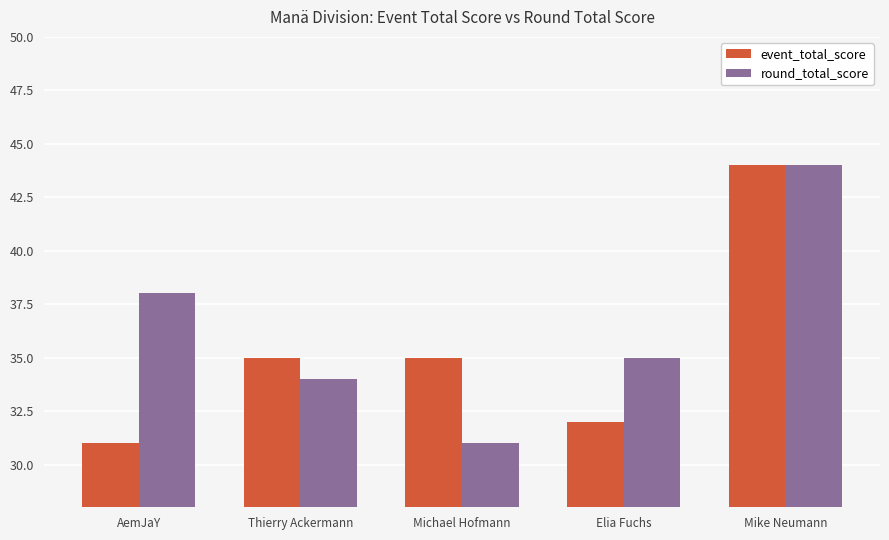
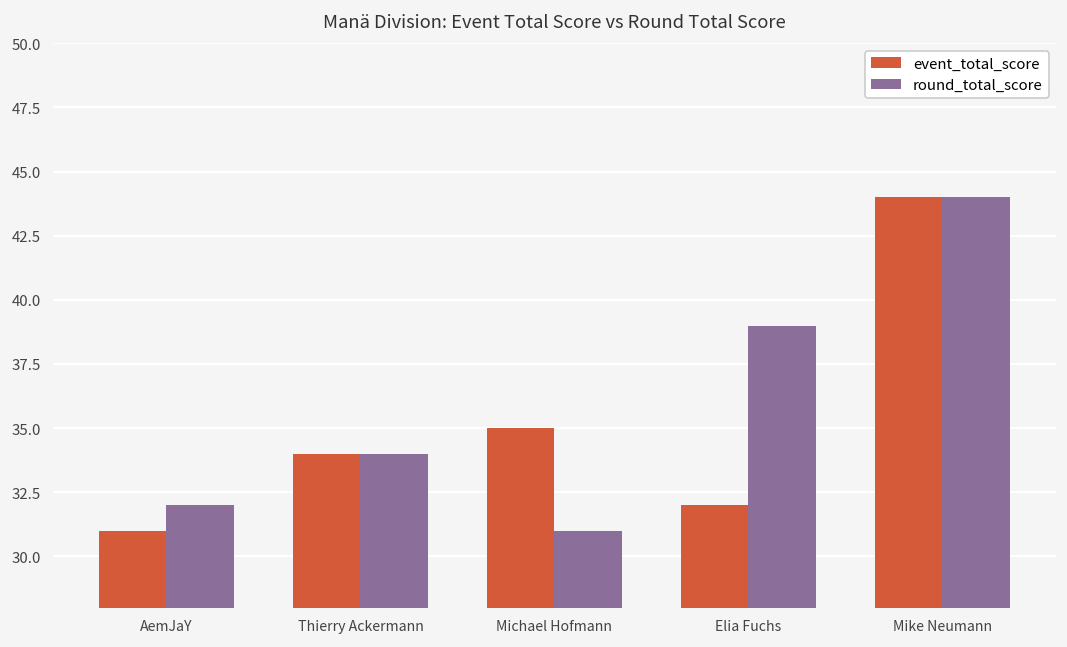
  {
    "event_total_score": {
      "AemJaY": 31,
-     "Thierry Ackermann": 35,
+     "Thierry Ackermann": 34,
      "Michael Hofmann": 35,
      "Elia Fuchs": 32,
      "Mike Neumann": 44
    },
    "round_total_score": {
-     "AemJaY": 38,
+     "AemJaY": 32,
      "Thierry Ackermann": 34,
      "Michael Hofmann": 31,
-     "Elia Fuchs": 35,
+     "Elia Fuchs": 39,
      "Mike Neumann": 44
    }
  }
